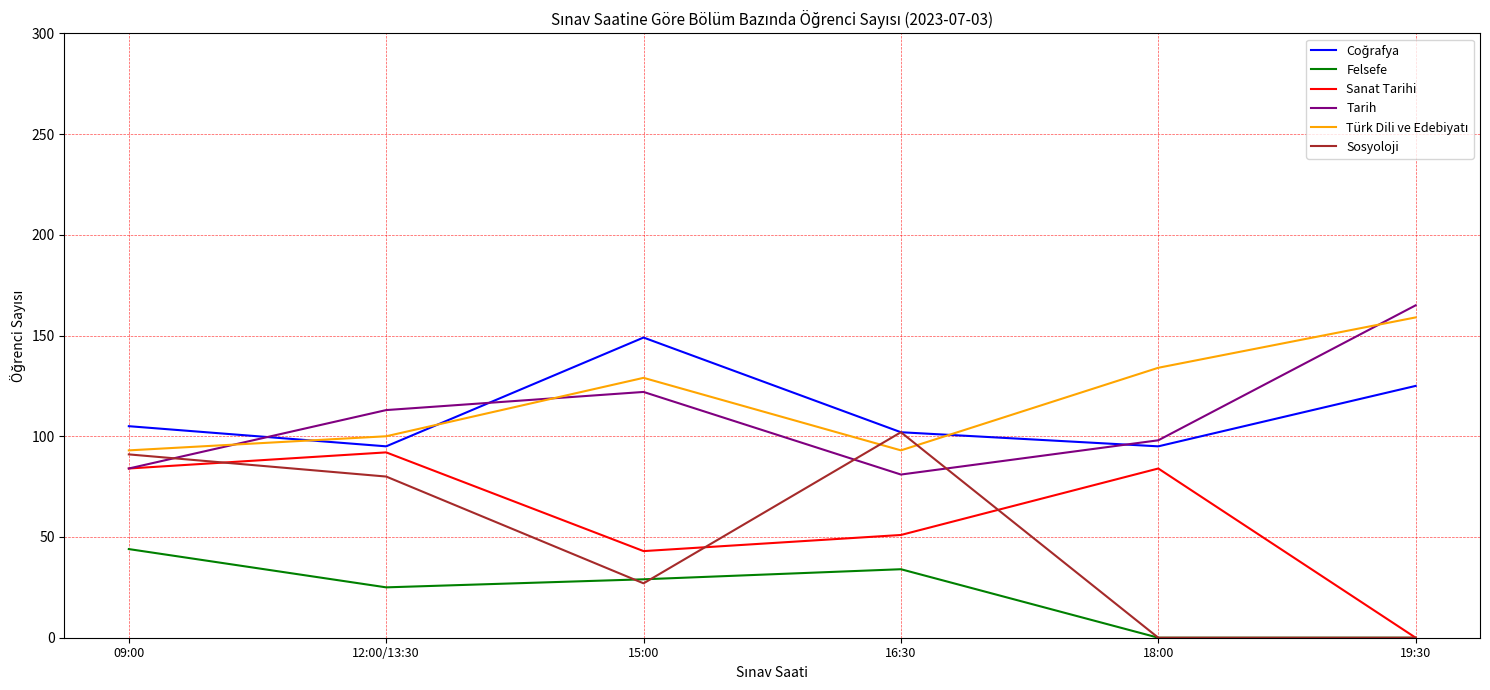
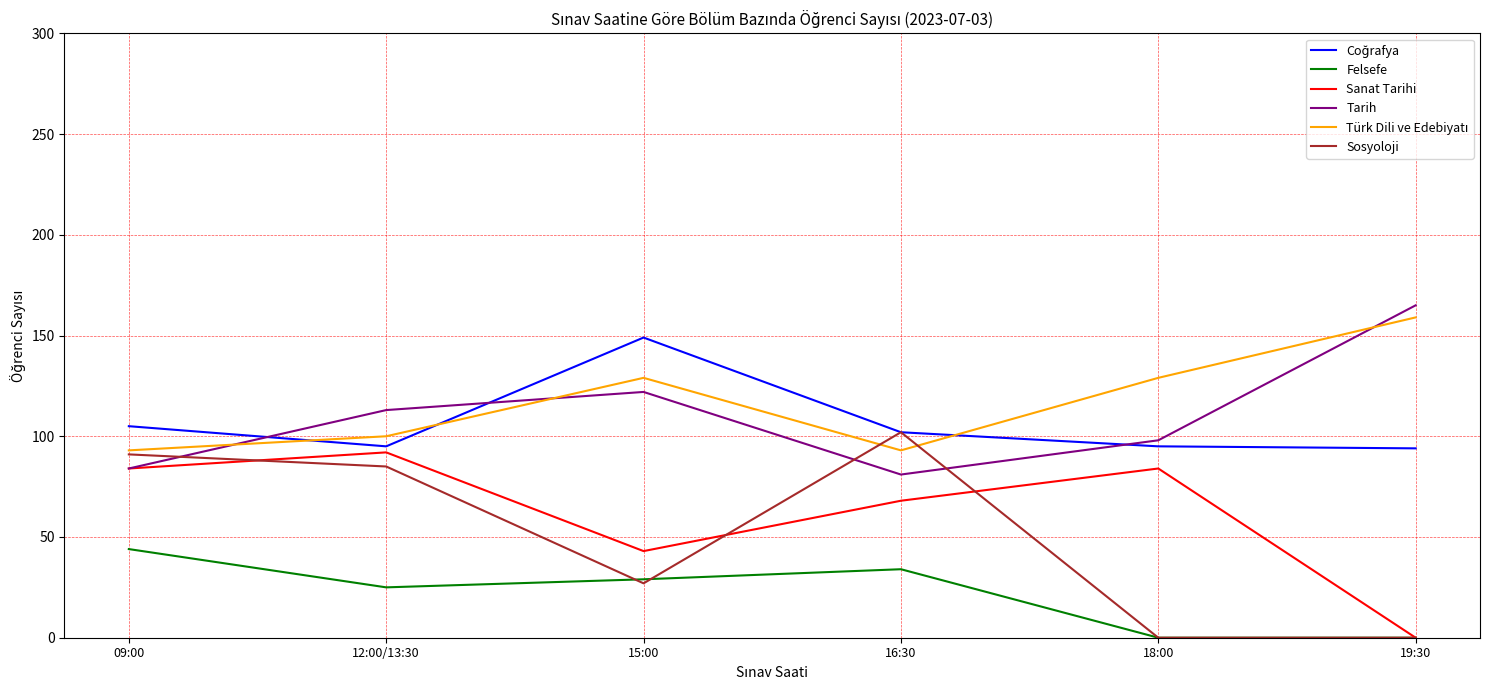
  {
    "Coğrafya": {
      "09:00": 105,
      "12:00/13:30": 95,
      "15:00": 149,
      "18:00": 95,
-     "19:30": 125
+     "19:30": 94
    },
    "Felsefe": {
      "09:00": 44,
      "12:00/13:30": 25,
      "15:00": 29,
      "16:30": 34
    },
    "Sanat Tarihi": {
      "12:00/13:30": 92,
      "15:00": 43,
-     "16:30": 51,
+     "16:30": 68,
      "18:00": 84
    },
    "Tarih": {
      "12:00/13:30": 113,
      "15:00": 122,
      "16:30": 81,
      "18:00": 98,
      "19:30": 165
    },
    "Türk Dili ve Edebiyatı": {
      "09:00": 93,
      "12:00/13:30": 100,
      "15:00": 129,
      "16:30": 93,
-     "18:00": 134,
+     "18:00": 129,
      "19:30": 159
    },
    "Sosyoloji": {
      "09:00": 91,
-     "12:00/13:30": 80,
+     "12:00/13:30": 85,
      "15:00": 27
    }
  }
